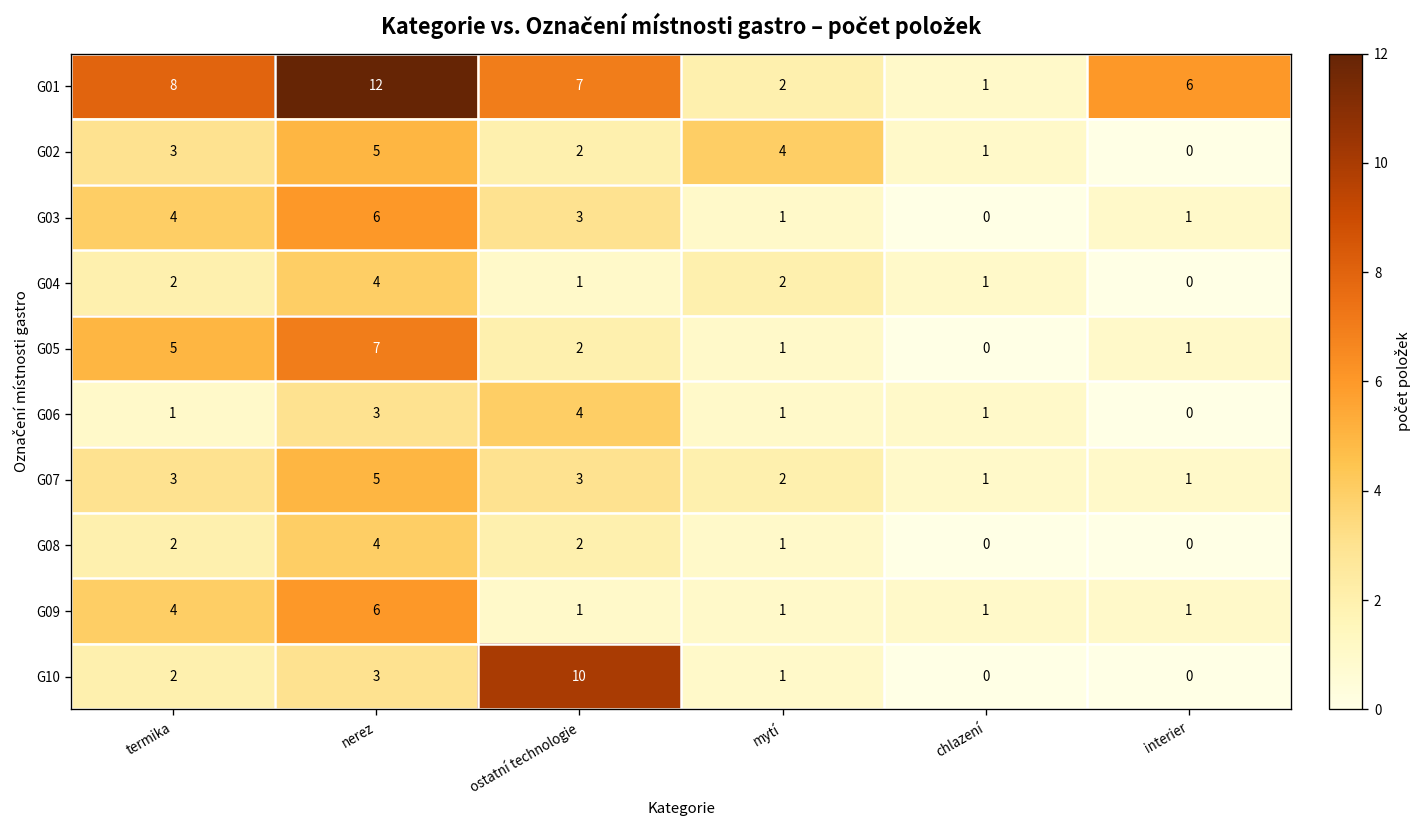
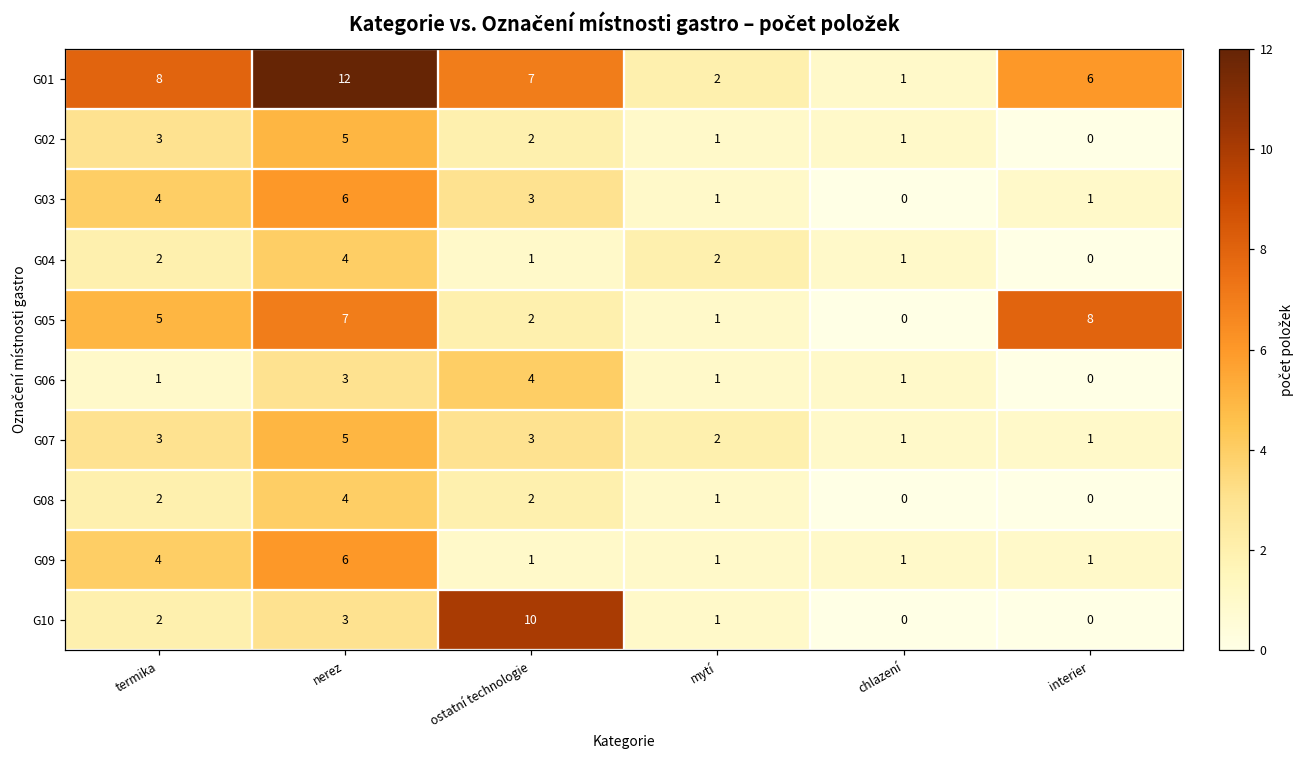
  {
    "G01": {
      "termika": 8,
      "nerez": 12,
      "ostatní technologie": 7,
      "mytí": 2,
      "chlazení": 1,
      "interier": 6
    },
    "G02": {
      "termika": 3,
      "nerez": 5,
      "ostatní technologie": 2,
-     "mytí": 4,
+     "mytí": 1,
      "chlazení": 1,
      "interier": 0
    },
    "G03": {
      "termika": 4,
      "nerez": 6,
      "ostatní technologie": 3,
      "mytí": 1,
      "chlazení": 0,
      "interier": 1
    },
    "G04": {
      "termika": 2,
      "nerez": 4,
      "ostatní technologie": 1,
      "mytí": 2,
      "chlazení": 1,
      "interier": 0
    },
    "G05": {
      "termika": 5,
      "nerez": 7,
      "ostatní technologie": 2,
      "mytí": 1,
      "chlazení": 0,
-     "interier": 1
+     "interier": 8
    },
    "G06": {
      "termika": 1,
      "nerez": 3,
      "ostatní technologie": 4,
      "mytí": 1,
      "chlazení": 1,
      "interier": 0
    },
    "G07": {
      "termika": 3,
      "nerez": 5,
      "ostatní technologie": 3,
      "mytí": 2,
      "chlazení": 1,
      "interier": 1
    },
    "G08": {
      "termika": 2,
      "nerez": 4,
      "ostatní technologie": 2,
      "mytí": 1,
      "chlazení": 0,
      "interier": 0
    },
    "G09": {
      "termika": 4,
      "nerez": 6,
      "ostatní technologie": 1,
      "mytí": 1,
      "chlazení": 1,
      "interier": 1
    },
    "G10": {
      "termika": 2,
      "nerez": 3,
      "ostatní technologie": 10,
      "mytí": 1,
      "chlazení": 0,
      "interier": 0
    }
  }
